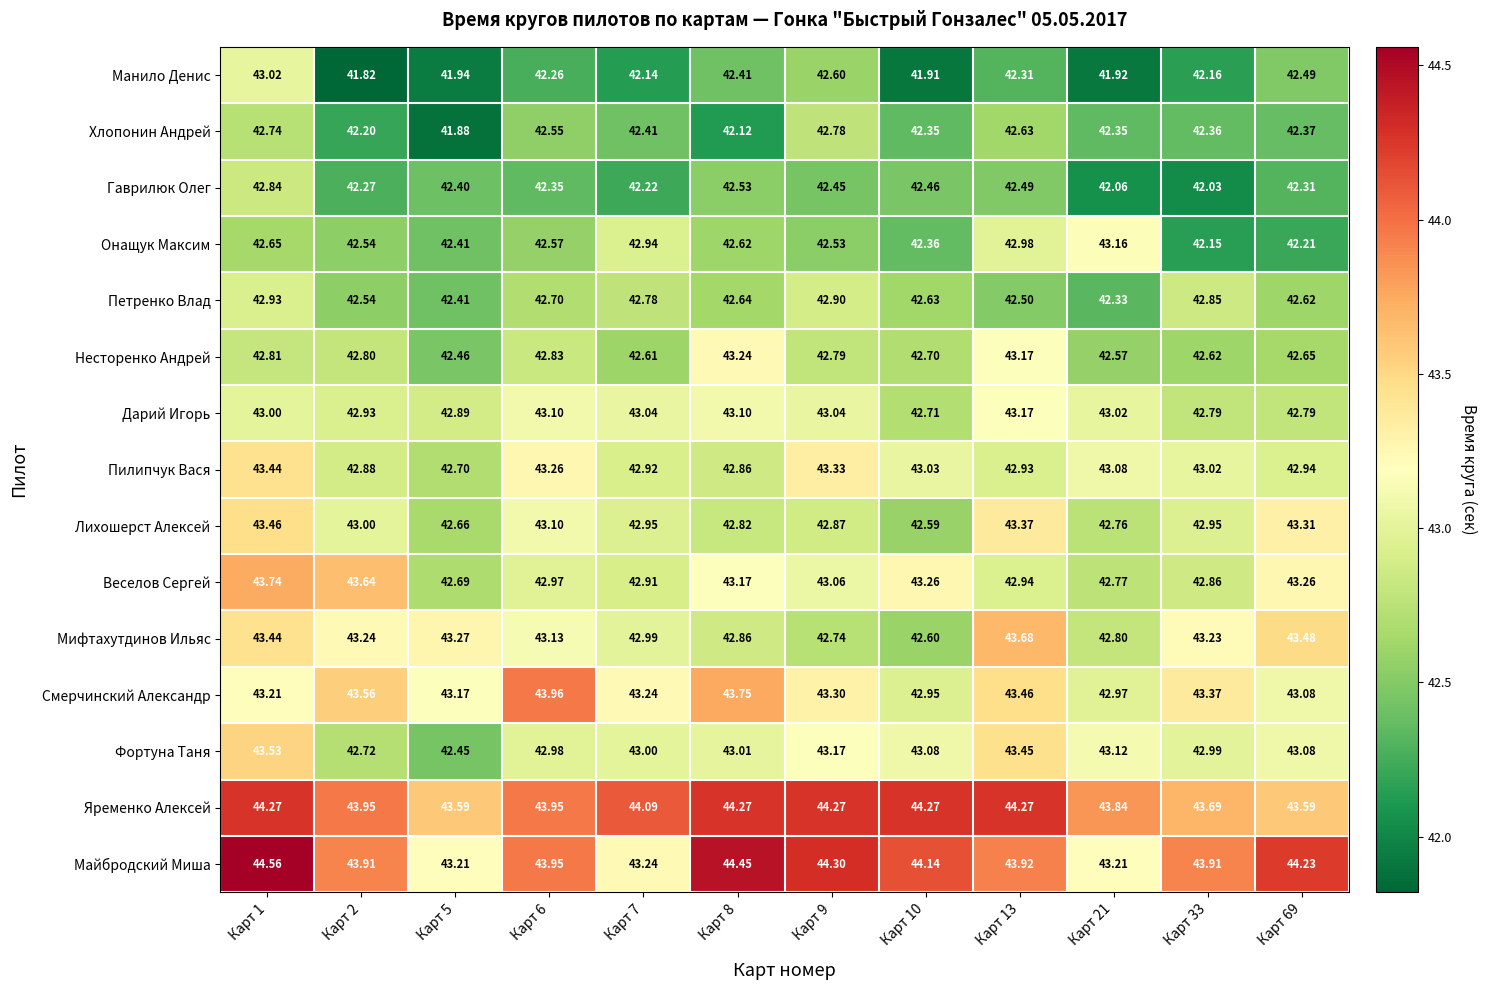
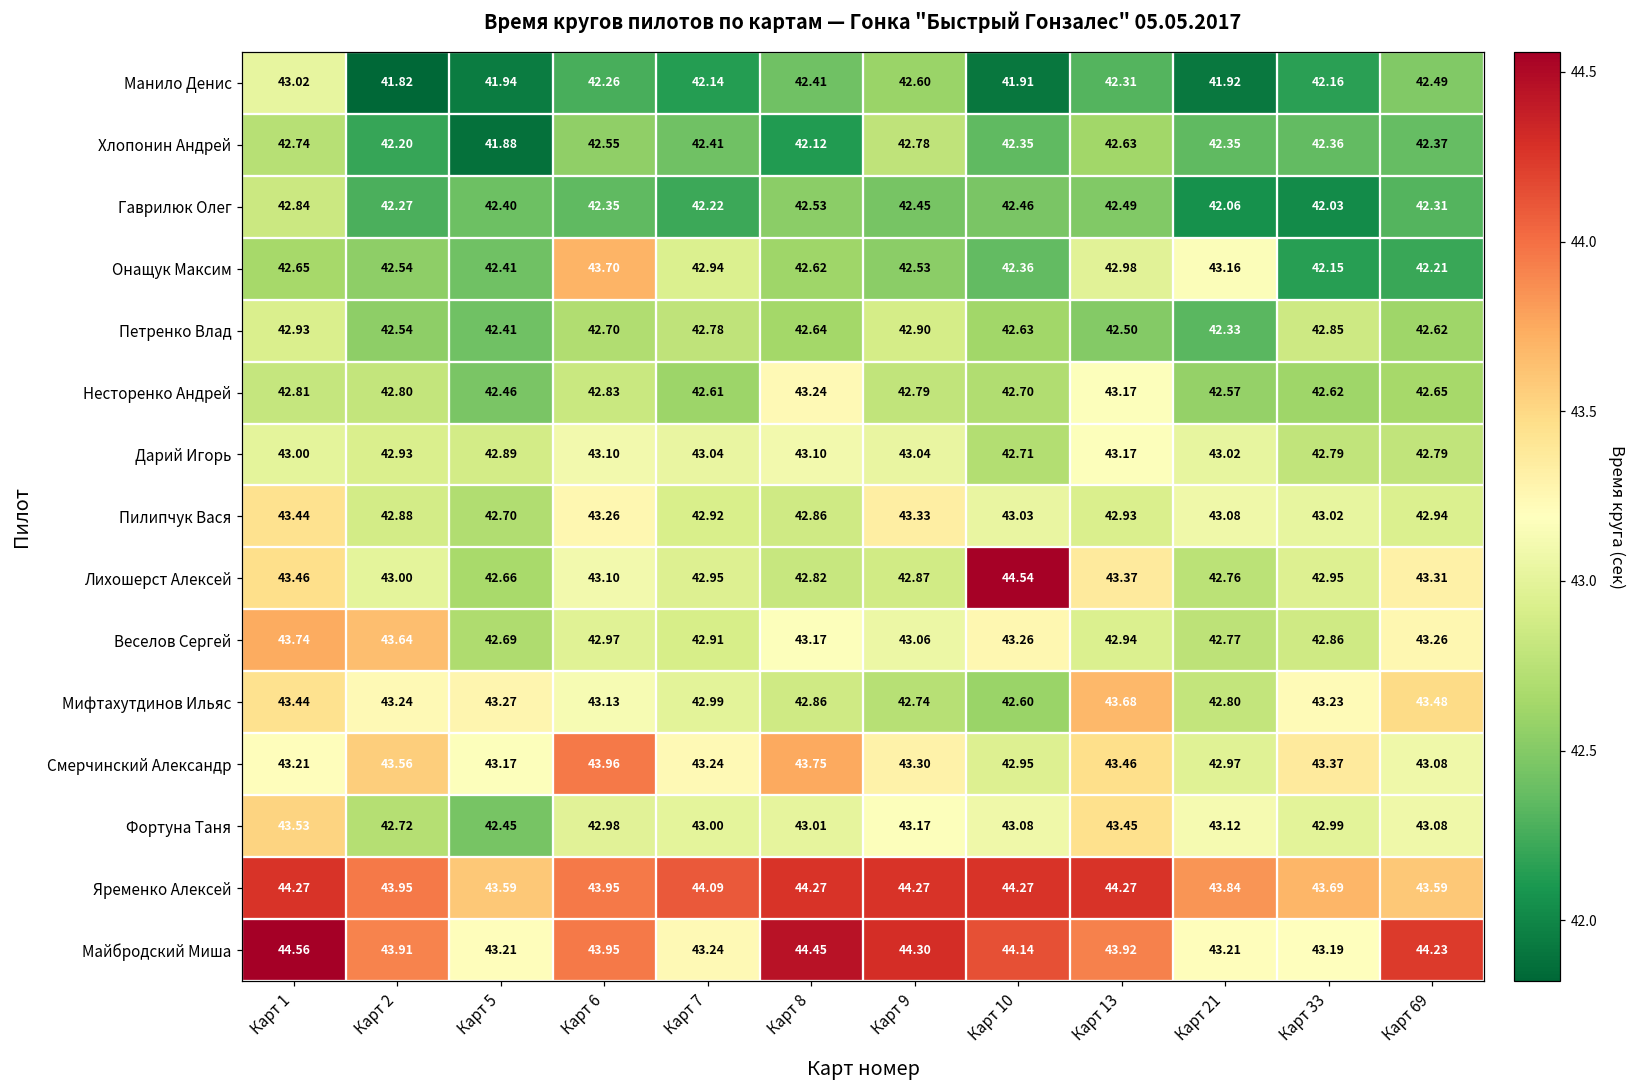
  {
    "Манило Денис": {
      "Карт 1": 43.02,
      "Карт 2": 41.82,
      "Карт 5": 41.94,
      "Карт 6": 42.26,
      "Карт 7": 42.14,
      "Карт 8": 42.41,
      "Карт 9": 42.60,
      "Карт 10": 41.91,
      "Карт 13": 42.31,
      "Карт 21": 41.92,
      "Карт 33": 42.16,
      "Карт 69": 42.49
    },
    "Хлопонин Андрей": {
      "Карт 1": 42.74,
      "Карт 2": 42.20,
      "Карт 5": 41.88,
      "Карт 6": 42.55,
      "Карт 7": 42.41,
      "Карт 8": 42.12,
      "Карт 9": 42.78,
      "Карт 10": 42.35,
      "Карт 13": 42.63,
      "Карт 21": 42.35,
      "Карт 33": 42.36,
      "Карт 69": 42.37
    },
    "Гаврилюк Олег": {
      "Карт 1": 42.84,
      "Карт 2": 42.27,
      "Карт 5": 42.40,
      "Карт 6": 42.35,
      "Карт 7": 42.22,
      "Карт 8": 42.53,
      "Карт 9": 42.45,
      "Карт 10": 42.46,
      "Карт 13": 42.49,
      "Карт 21": 42.06,
      "Карт 33": 42.03,
      "Карт 69": 42.31
    },
    "Онащук Максим": {
      "Карт 1": 42.65,
      "Карт 2": 42.54,
      "Карт 5": 42.41,
-     "Карт 6": 42.57,
+     "Карт 6": 43.70,
      "Карт 7": 42.94,
      "Карт 8": 42.62,
      "Карт 9": 42.53,
      "Карт 10": 42.36,
      "Карт 13": 42.98,
      "Карт 21": 43.16,
      "Карт 33": 42.15,
      "Карт 69": 42.21
    },
    "Петренко Влад": {
      "Карт 1": 42.93,
      "Карт 2": 42.54,
      "Карт 5": 42.41,
      "Карт 6": 42.70,
      "Карт 7": 42.78,
      "Карт 8": 42.64,
      "Карт 9": 42.90,
      "Карт 10": 42.63,
      "Карт 13": 42.50,
      "Карт 21": 42.33,
      "Карт 33": 42.85,
      "Карт 69": 42.62
    },
    "Несторенко Андрей": {
      "Карт 1": 42.81,
      "Карт 2": 42.80,
      "Карт 5": 42.46,
      "Карт 6": 42.83,
      "Карт 7": 42.61,
      "Карт 8": 43.24,
      "Карт 9": 42.79,
      "Карт 10": 42.70,
      "Карт 13": 43.17,
      "Карт 21": 42.57,
      "Карт 33": 42.62,
      "Карт 69": 42.65
    },
    "Дарий Игорь": {
      "Карт 1": 43.00,
      "Карт 2": 42.93,
      "Карт 5": 42.89,
      "Карт 6": 43.10,
      "Карт 7": 43.04,
      "Карт 8": 43.10,
      "Карт 9": 43.04,
      "Карт 10": 42.71,
      "Карт 13": 43.17,
      "Карт 21": 43.02,
      "Карт 33": 42.79,
      "Карт 69": 42.79
    },
    "Пилипчук Вася": {
      "Карт 1": 43.44,
      "Карт 2": 42.88,
      "Карт 5": 42.70,
      "Карт 6": 43.26,
      "Карт 7": 42.92,
      "Карт 8": 42.86,
      "Карт 9": 43.33,
      "Карт 10": 43.03,
      "Карт 13": 42.93,
      "Карт 21": 43.08,
      "Карт 33": 43.02,
      "Карт 69": 42.94
    },
    "Лихошерст Алексей": {
      "Карт 1": 43.46,
      "Карт 2": 43.00,
      "Карт 5": 42.66,
      "Карт 6": 43.10,
      "Карт 7": 42.95,
      "Карт 8": 42.82,
      "Карт 9": 42.87,
-     "Карт 10": 42.59,
+     "Карт 10": 44.54,
      "Карт 13": 43.37,
      "Карт 21": 42.76,
      "Карт 33": 42.95,
      "Карт 69": 43.31
    },
    "Веселов Сергей": {
      "Карт 1": 43.74,
      "Карт 2": 43.64,
      "Карт 5": 42.69,
      "Карт 6": 42.97,
      "Карт 7": 42.91,
      "Карт 8": 43.17,
      "Карт 9": 43.06,
      "Карт 10": 43.26,
      "Карт 13": 42.94,
      "Карт 21": 42.77,
      "Карт 33": 42.86,
      "Карт 69": 43.26
    },
    "Мифтахутдинов Ильяс": {
      "Карт 1": 43.44,
      "Карт 2": 43.24,
      "Карт 5": 43.27,
      "Карт 6": 43.13,
      "Карт 7": 42.99,
      "Карт 8": 42.86,
      "Карт 9": 42.74,
      "Карт 10": 42.60,
      "Карт 13": 43.68,
      "Карт 21": 42.80,
      "Карт 33": 43.23,
      "Карт 69": 43.48
    },
    "Смерчинский Александр": {
      "Карт 1": 43.21,
      "Карт 2": 43.56,
      "Карт 5": 43.17,
      "Карт 6": 43.96,
      "Карт 7": 43.24,
      "Карт 8": 43.75,
      "Карт 9": 43.30,
      "Карт 10": 42.95,
      "Карт 13": 43.46,
      "Карт 21": 42.97,
      "Карт 33": 43.37,
      "Карт 69": 43.08
    },
    "Фортуна Таня": {
      "Карт 1": 43.53,
      "Карт 2": 42.72,
      "Карт 5": 42.45,
      "Карт 6": 42.98,
      "Карт 7": 43.00,
      "Карт 8": 43.01,
      "Карт 9": 43.17,
      "Карт 10": 43.08,
      "Карт 13": 43.45,
      "Карт 21": 43.12,
      "Карт 33": 42.99,
      "Карт 69": 43.08
    },
    "Яременко Алексей": {
      "Карт 1": 44.27,
      "Карт 2": 43.95,
      "Карт 5": 43.59,
      "Карт 6": 43.95,
      "Карт 7": 44.09,
      "Карт 8": 44.27,
      "Карт 9": 44.27,
      "Карт 10": 44.27,
      "Карт 13": 44.27,
      "Карт 21": 43.84,
      "Карт 33": 43.69,
      "Карт 69": 43.59
    },
    "Майбродский Миша": {
      "Карт 1": 44.56,
      "Карт 2": 43.91,
      "Карт 5": 43.21,
      "Карт 6": 43.95,
      "Карт 7": 43.24,
      "Карт 8": 44.45,
      "Карт 9": 44.30,
      "Карт 10": 44.14,
      "Карт 13": 43.92,
      "Карт 21": 43.21,
-     "Карт 33": 43.91,
+     "Карт 33": 43.19,
      "Карт 69": 44.23
    }
  }
